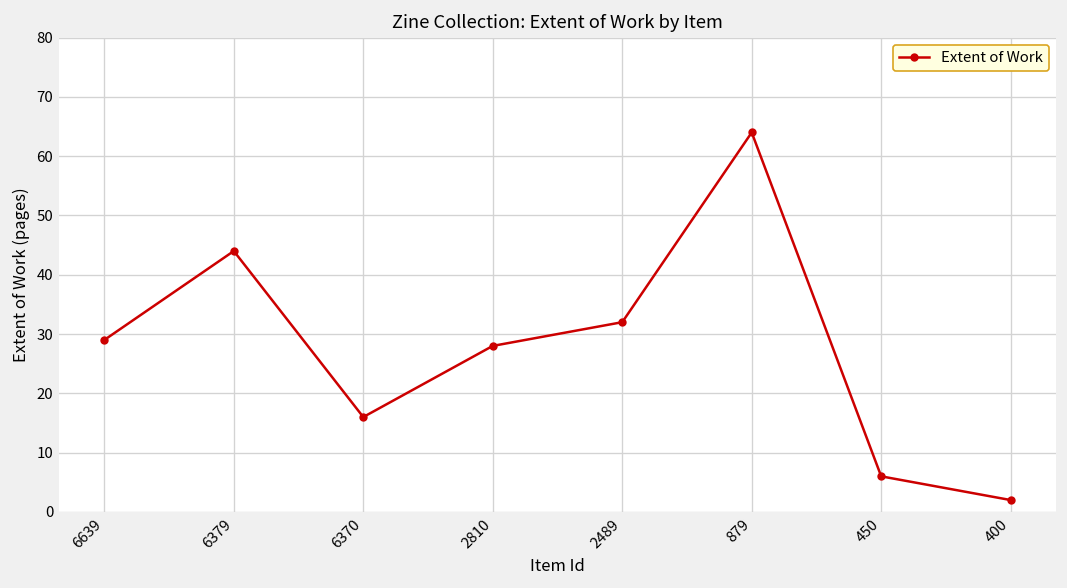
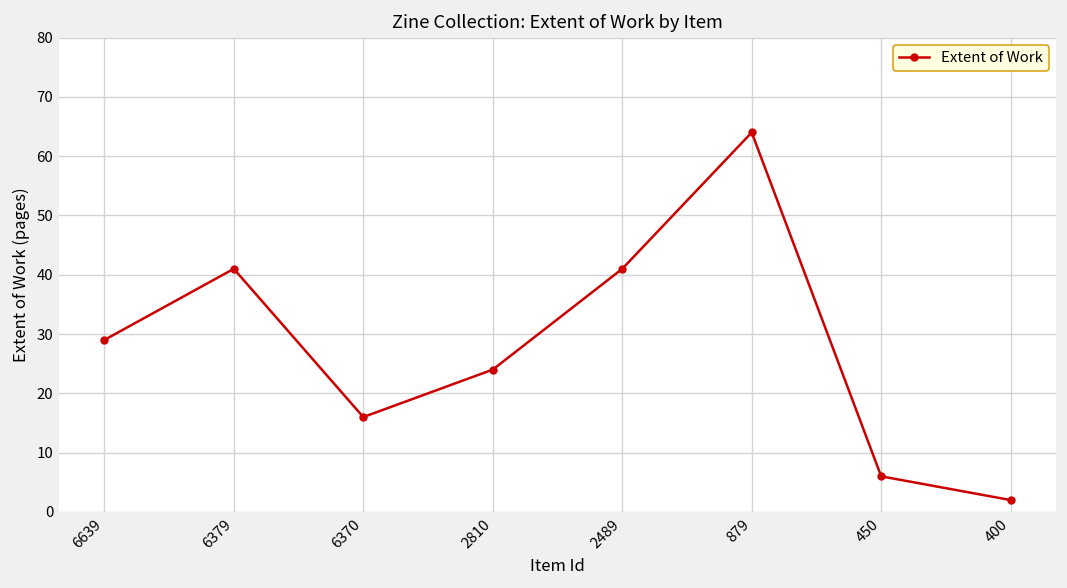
  {
    "6639": 29,
-   "6379": 44,
+   "6379": 41,
    "6370": 16,
-   "2810": 28,
-   "2489": 32,
+   "2810": 24,
+   "2489": 41,
    "879": 64,
    "450": 6,
    "400": 2
  }
